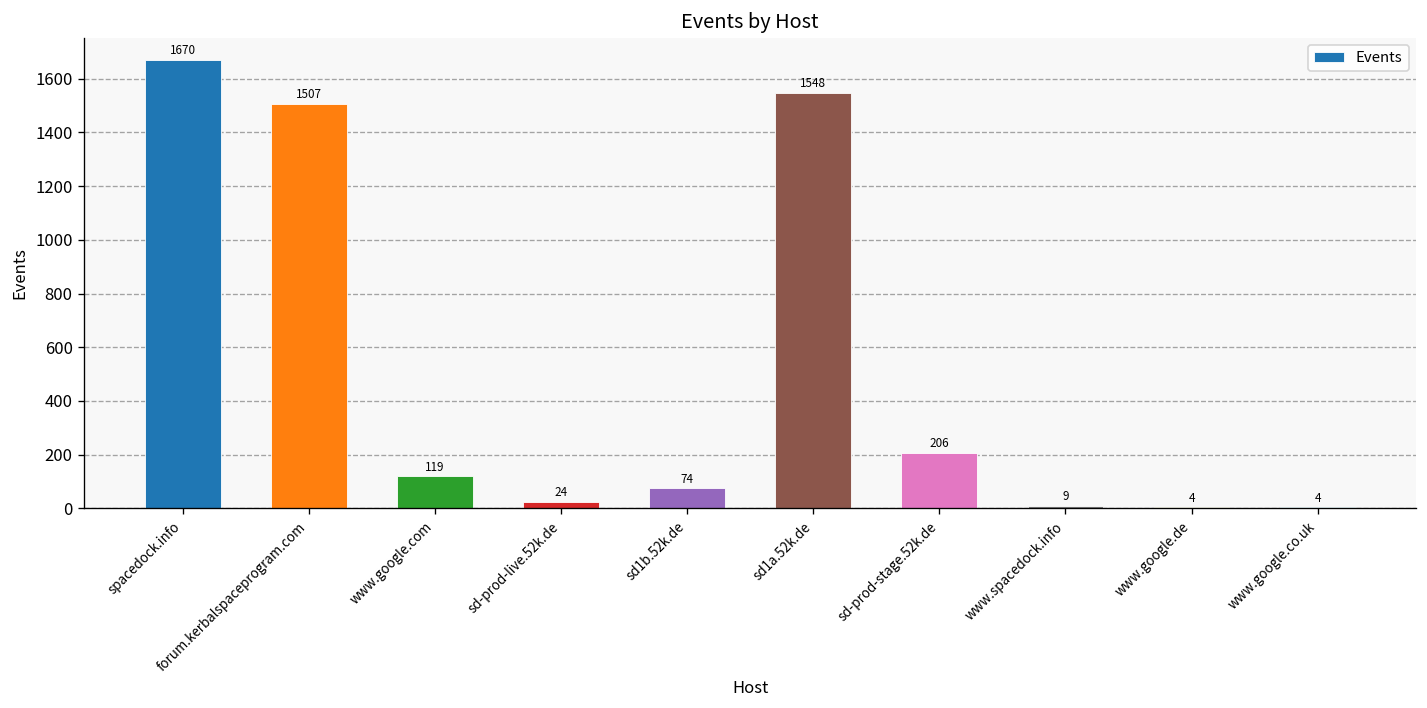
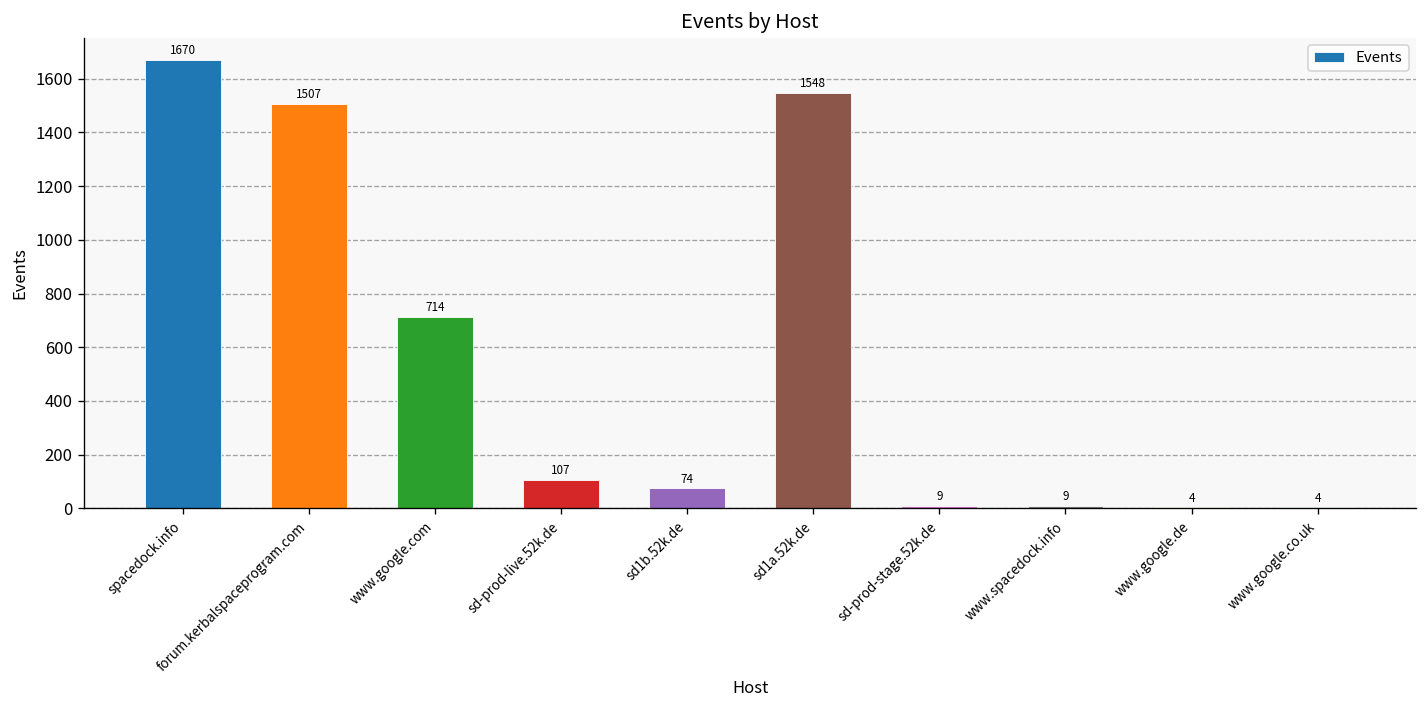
  {
    "spacedock.info": 1670,
    "forum.kerbalspaceprogram.com": 1507,
-   "www.google.com": 119,
-   "sd-prod-live.52k.de": 24,
+   "www.google.com": 714,
+   "sd-prod-live.52k.de": 107,
    "sd1b.52k.de": 74,
    "sd1a.52k.de": 1548,
-   "sd-prod-stage.52k.de": 206,
+   "sd-prod-stage.52k.de": 9,
    "www.spacedock.info": 9,
    "www.google.de": 4,
    "www.google.co.uk": 4
  }
